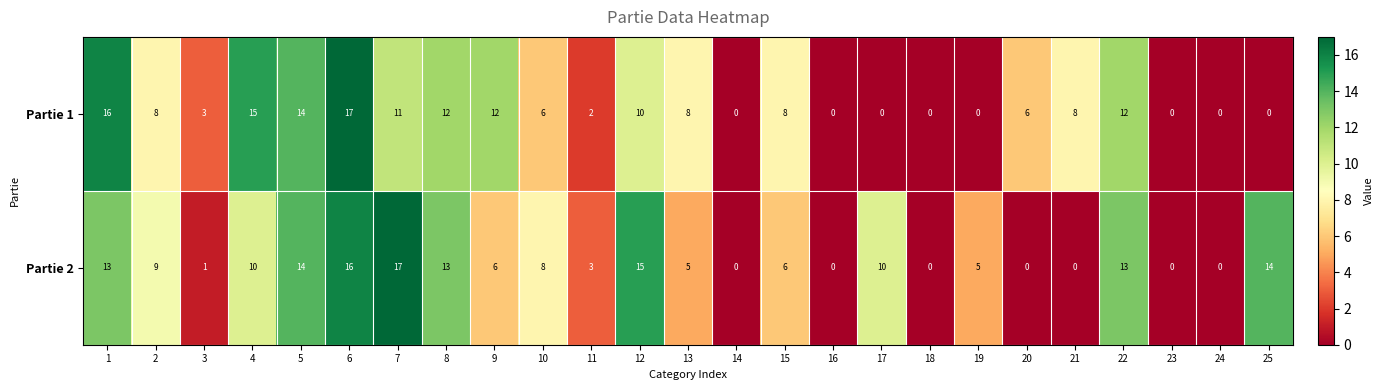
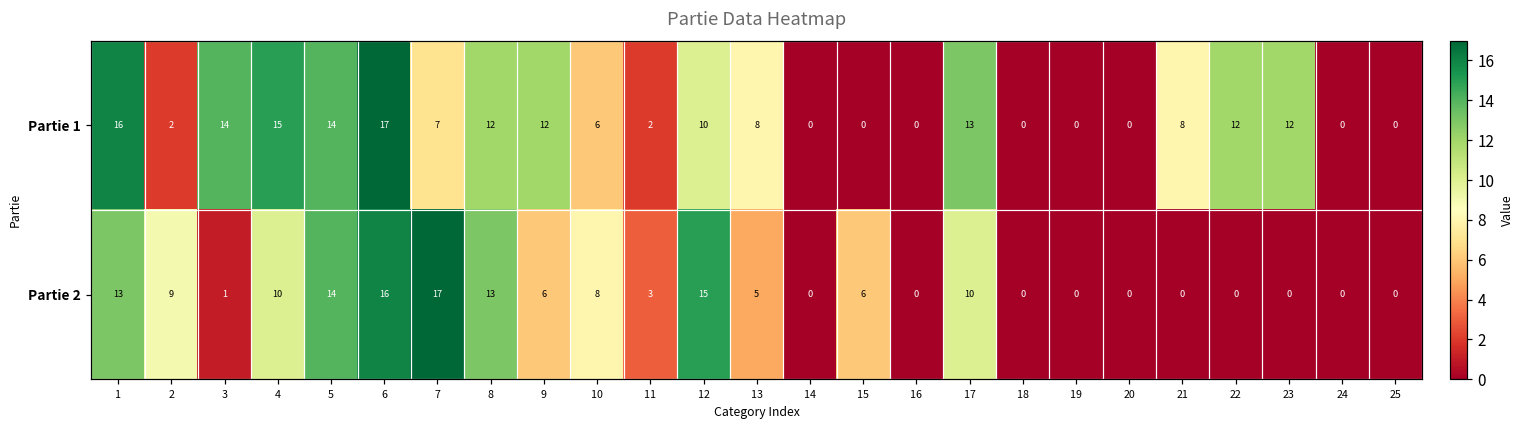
  {
    "Partie 1": {
      "1": 16,
-     "2": 8,
-     "3": 3,
+     "2": 2,
+     "3": 14,
      "4": 15,
      "5": 14,
      "6": 17,
-     "7": 11,
+     "7": 7,
      "8": 12,
      "9": 12,
      "10": 6,
      "11": 2,
      "12": 10,
      "13": 8,
      "14": 0,
-     "15": 8,
+     "15": 0,
      "16": 0,
-     "17": 0,
+     "17": 13,
      "18": 0,
      "19": 0,
-     "20": 6,
+     "20": 0,
      "21": 8,
      "22": 12,
-     "23": 0,
+     "23": 12,
      "24": 0,
      "25": 0
    },
    "Partie 2": {
      "1": 13,
      "2": 9,
      "3": 1,
      "4": 10,
      "5": 14,
      "6": 16,
      "7": 17,
      "8": 13,
      "9": 6,
      "10": 8,
      "11": 3,
      "12": 15,
      "13": 5,
      "14": 0,
      "15": 6,
      "16": 0,
      "17": 10,
      "18": 0,
-     "19": 5,
+     "19": 0,
      "20": 0,
      "21": 0,
-     "22": 13,
+     "22": 0,
      "23": 0,
      "24": 0,
-     "25": 14
+     "25": 0
    }
  }
